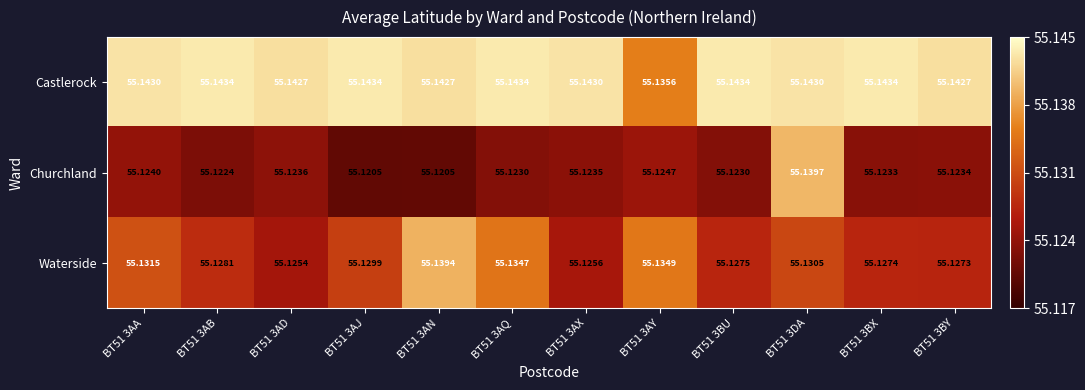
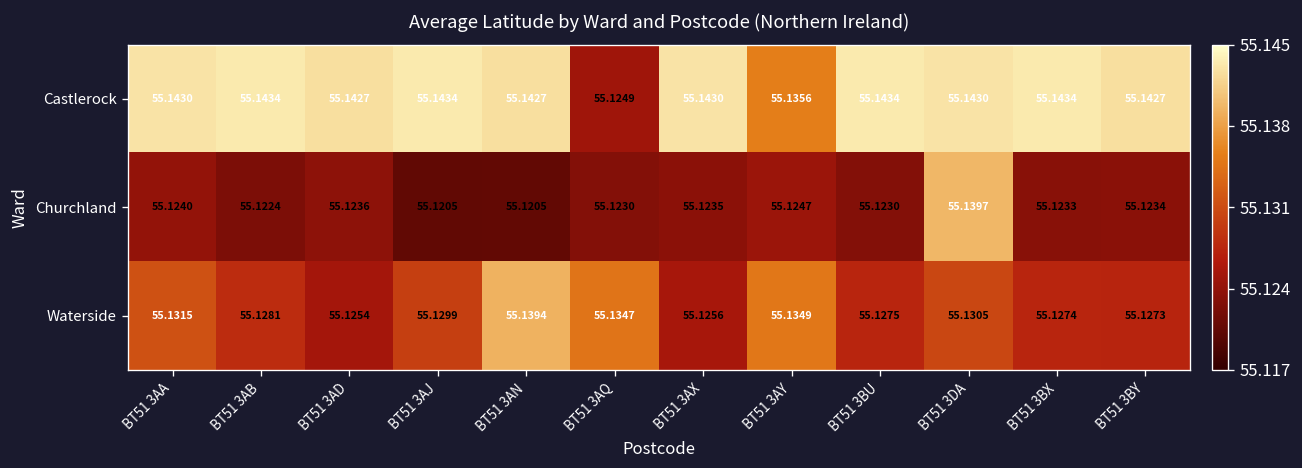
  {
    "Castlerock": {
      "BT51 3AA": 55.1430,
      "BT51 3AB": 55.1434,
      "BT51 3AD": 55.1427,
      "BT51 3AJ": 55.1434,
      "BT51 3AN": 55.1427,
-     "BT51 3AQ": 55.1434,
+     "BT51 3AQ": 55.1249,
      "BT51 3AX": 55.1430,
      "BT51 3AY": 55.1356,
      "BT51 3BU": 55.1434,
      "BT51 3DA": 55.1430,
      "BT51 3BX": 55.1434,
      "BT51 3BY": 55.1427
    },
    "Churchland": {
      "BT51 3AA": 55.1240,
      "BT51 3AB": 55.1224,
      "BT51 3AD": 55.1236,
      "BT51 3AJ": 55.1205,
      "BT51 3AN": 55.1205,
      "BT51 3AQ": 55.1230,
      "BT51 3AX": 55.1235,
      "BT51 3AY": 55.1247,
      "BT51 3BU": 55.1230,
      "BT51 3DA": 55.1397,
      "BT51 3BX": 55.1233,
      "BT51 3BY": 55.1234
    },
    "Waterside": {
      "BT51 3AA": 55.1315,
      "BT51 3AB": 55.1281,
      "BT51 3AD": 55.1254,
      "BT51 3AJ": 55.1299,
      "BT51 3AN": 55.1394,
      "BT51 3AQ": 55.1347,
      "BT51 3AX": 55.1256,
      "BT51 3AY": 55.1349,
      "BT51 3BU": 55.1275,
      "BT51 3DA": 55.1305,
      "BT51 3BX": 55.1274,
      "BT51 3BY": 55.1273
    }
  }
